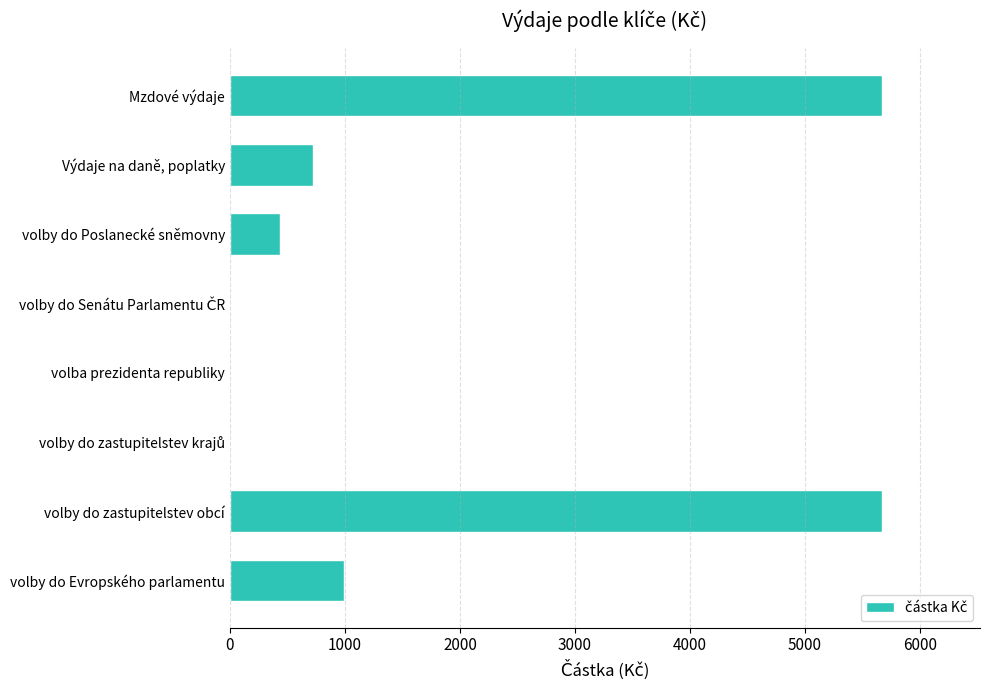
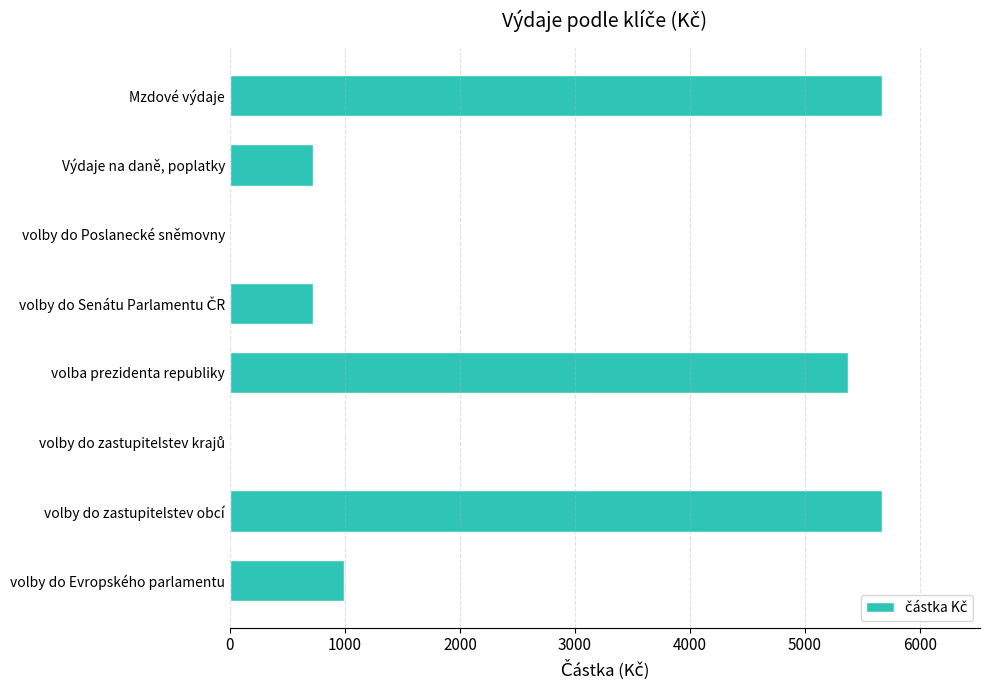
  {
    "Mzdové výdaje": 5670,
    "Výdaje na daně, poplatky": 720,
-   "volby do Poslanecké sněmovny": 440,
-   "volby do Senátu Parlamentu ČR": 0,
-   "volba prezidenta republiky": 0,
+   "volby do Poslanecké sněmovny": 0,
+   "volby do Senátu Parlamentu ČR": 720,
+   "volba prezidenta republiky": 5380,
    "volby do zastupitelstev krajů": 0,
    "volby do zastupitelstev obcí": 5670,
    "volby do Evropského parlamentu": 990
  }
